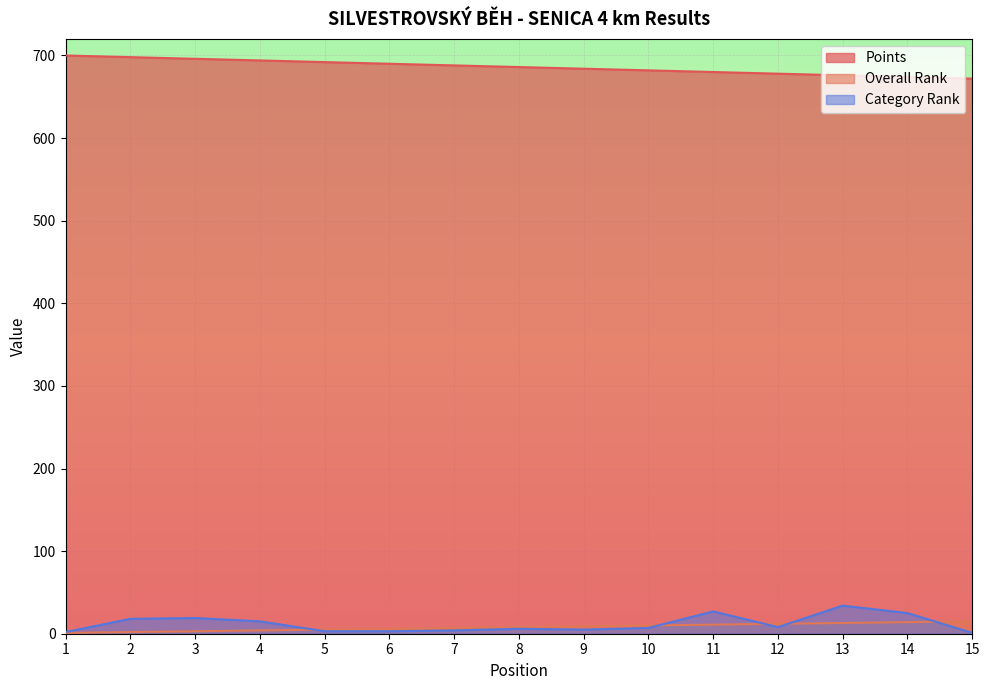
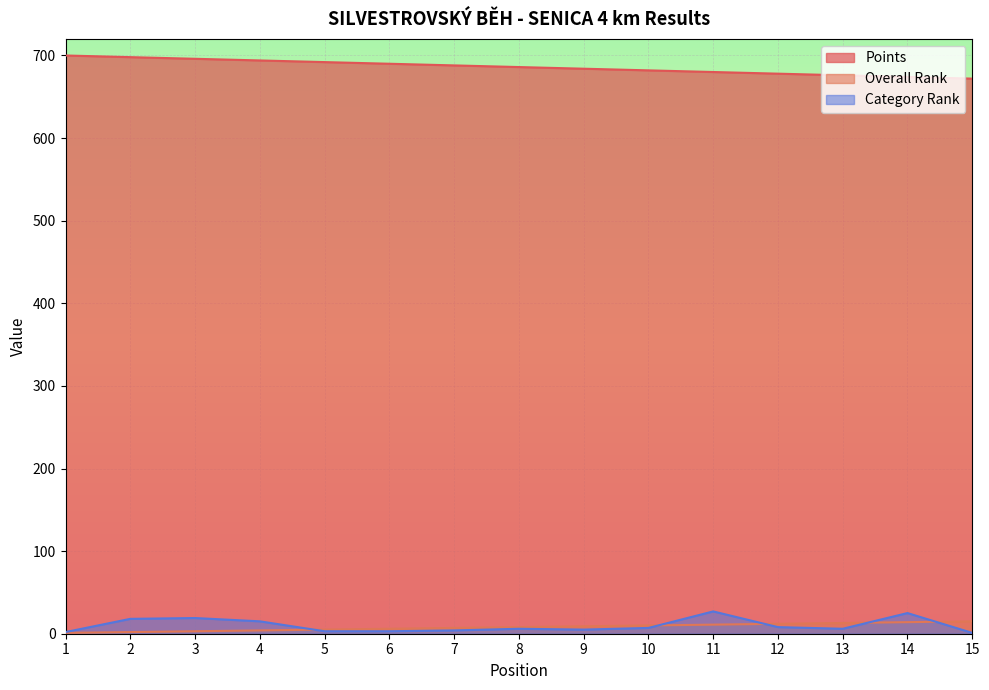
  {
    "Category Rank": {
      "2": 20,
      "3": 20,
      "4": 20,
      "9": 10,
      "11": 30,
      "12": 10,
-     "13": 30,
+     "13": 10,
      "14": 30,
      "15": 0
    }
  }
